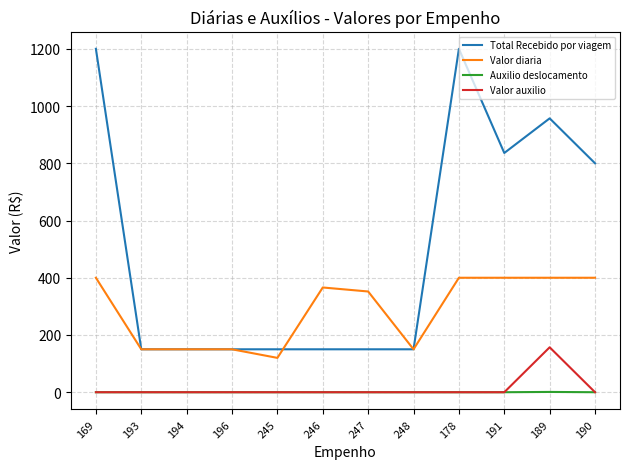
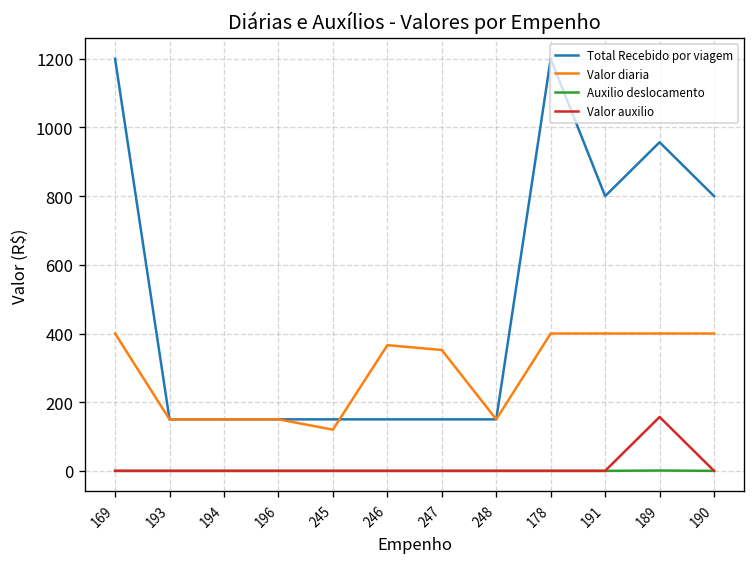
  {
    "Total Recebido por viagem": {
      "169": 1200,
      "245": 150,
      "246": 150,
      "247": 150,
-     "191": 840,
+     "191": 800,
      "189": 960,
      "190": 800
    },
    "Valor diaria": {
      "169": 400,
      "245": 120,
      "246": 370,
      "247": 350,
      "178": 400,
      "191": 400,
      "189": 400,
      "190": 400
    },
    "Auxilio deslocamento": {
      "189": 0
    },
    "Valor auxilio": {
      "189": 160
    }
  }
